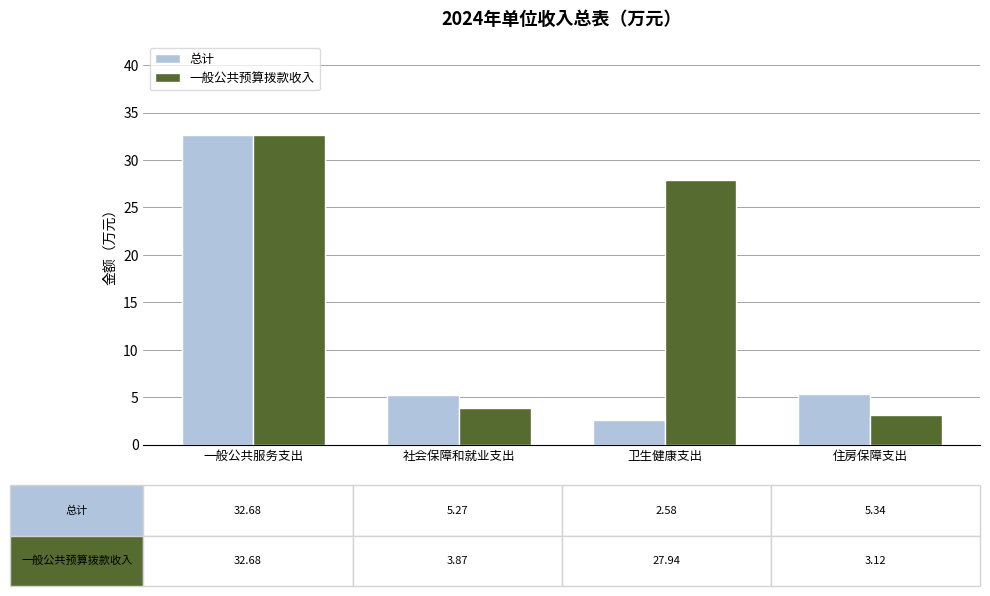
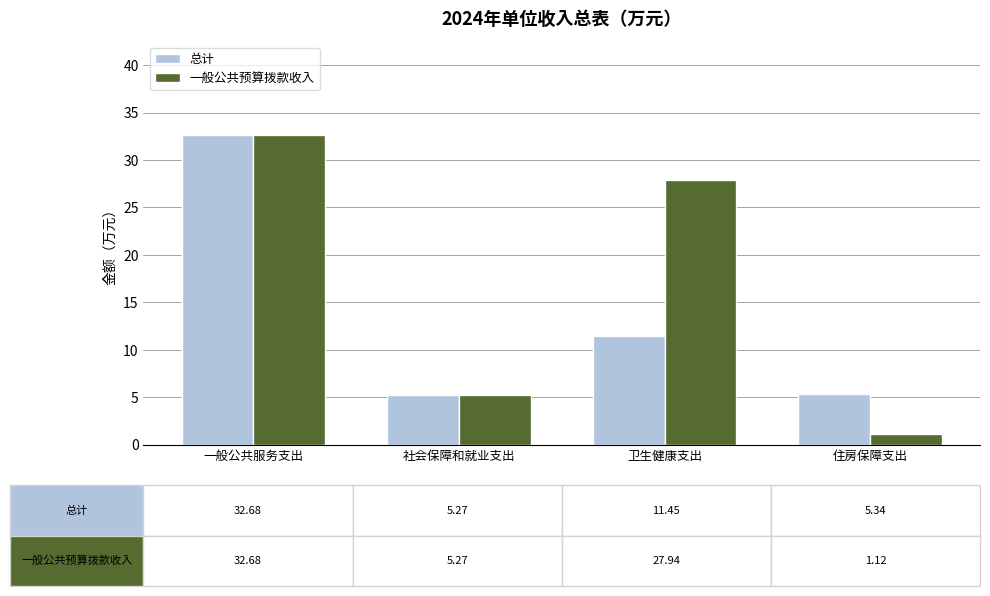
  {
    "总计": {
-     "卫生健康支出": 2.58
+     "卫生健康支出": 11.45
    },
    "一般公共预算拨款收入": {
-     "社会保障和就业支出": 3.87,
-     "住房保障支出": 3.12
+     "社会保障和就业支出": 5.27,
+     "住房保障支出": 1.12
    }
  }
